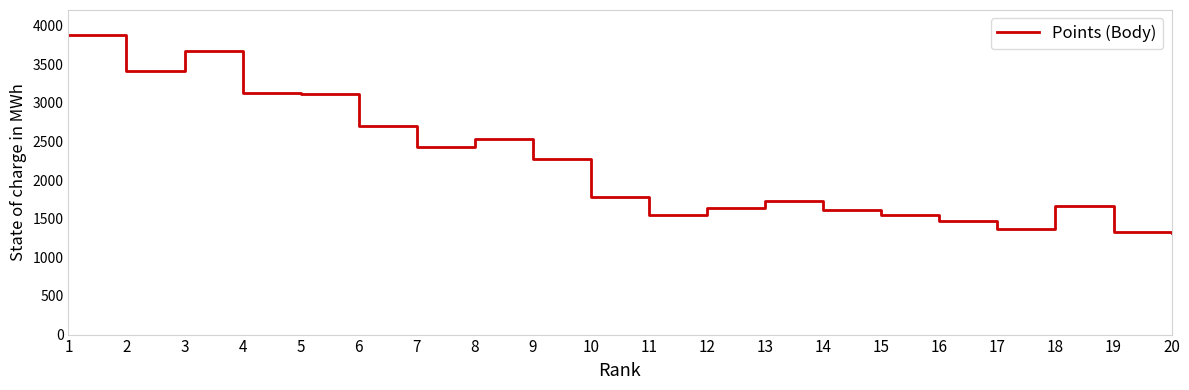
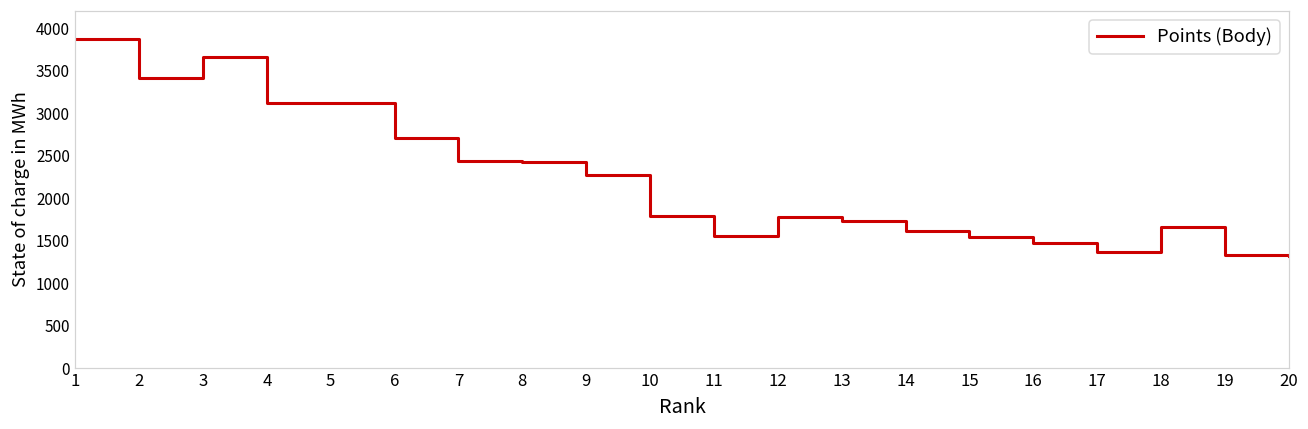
  {
    "1": 3900,
    "2": 3400,
    "3": 3700,
    "4": 3100,
    "5": 3100,
    "6": 2700,
    "7": 2400,
-   "8": 2500,
+   "8": 2400,
    "9": 2300,
    "10": 1800,
    "11": 1600,
-   "12": 1600,
+   "12": 1800,
    "13": 1700,
    "14": 1600,
    "15": 1500,
    "16": 1500,
    "17": 1400,
    "18": 1700,
    "19": 1300,
    "20": 1300
  }
